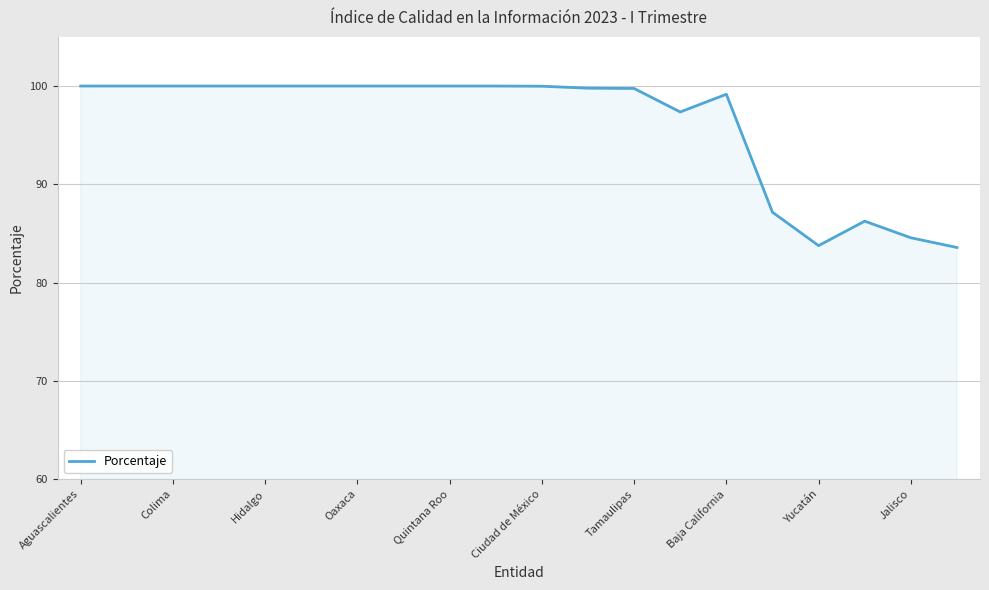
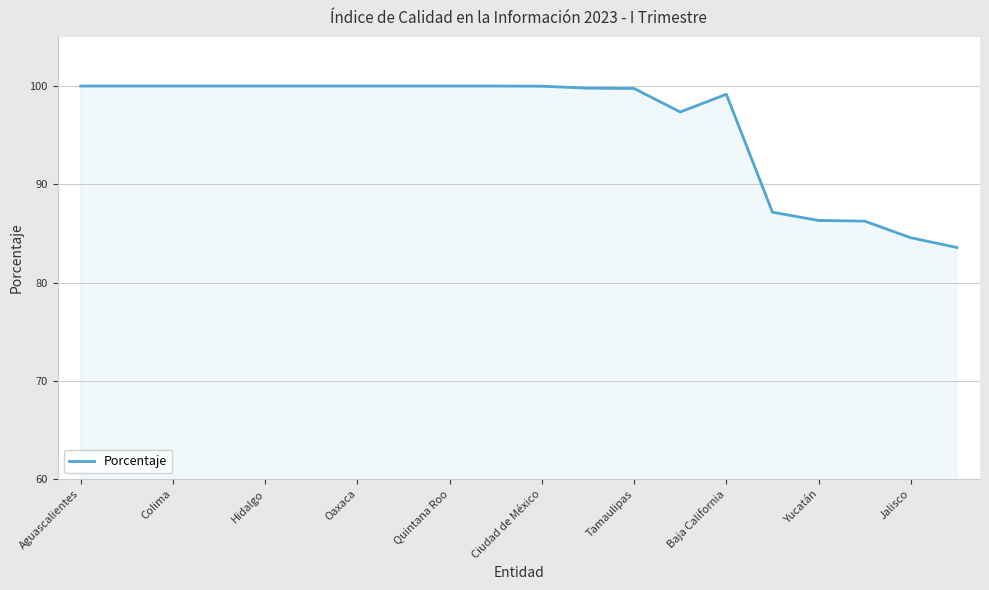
  {
    "Aguascalientes": 100,
    "Colima": 100,
    "Hidalgo": 100,
    "Oaxaca": 100,
    "Quintana Roo": 100,
    "Ciudad de México": 100,
    "Tamaulipas": 100,
    "Baja California": 99,
-   "Yucatán": 84,
+   "Yucatán": 86,
    "Jalisco": 85
  }
